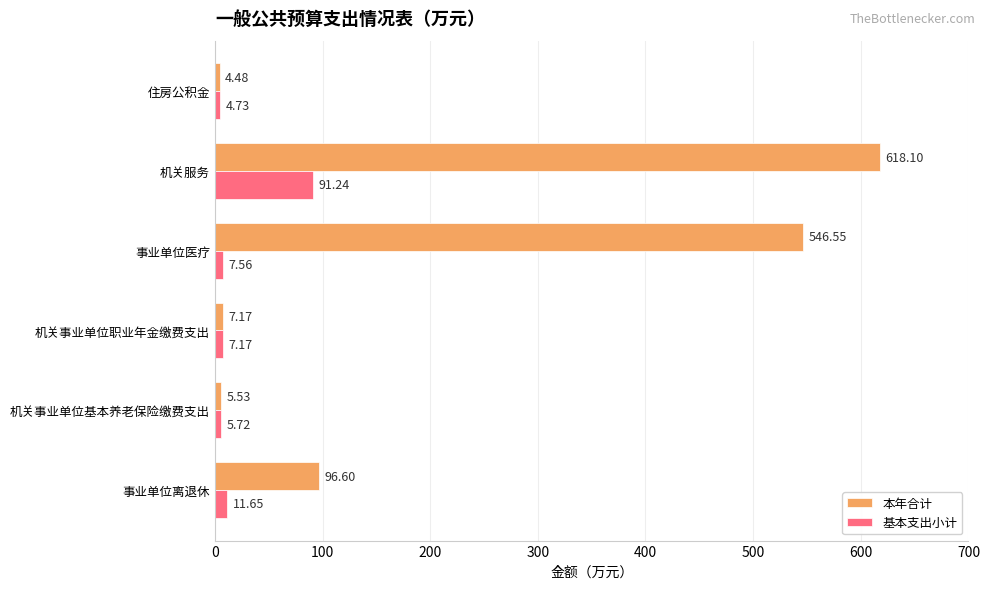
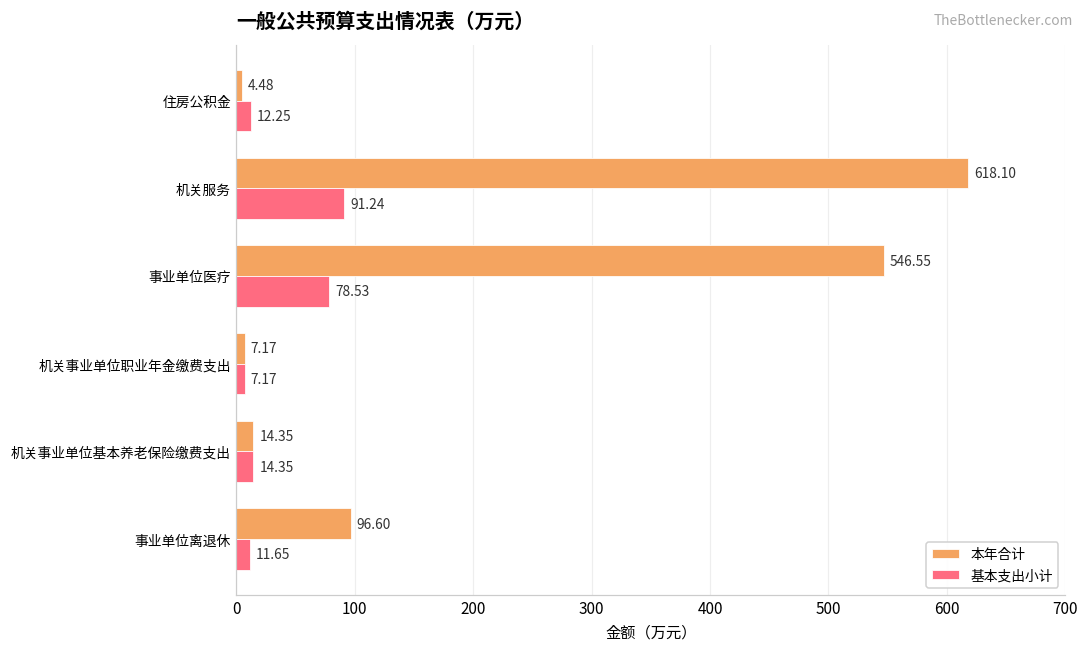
  {
    "本年合计": {
      "住房公积金": 4.48,
      "机关服务": 618.10,
      "事业单位医疗": 546.55,
      "机关事业单位职业年金缴费支出": 7.17,
-     "机关事业单位基本养老保险缴费支出": 5.53,
+     "机关事业单位基本养老保险缴费支出": 14.35,
      "事业单位离退休": 96.60
    },
    "基本支出小计": {
-     "住房公积金": 4.73,
+     "住房公积金": 12.25,
      "机关服务": 91.24,
-     "事业单位医疗": 7.56,
+     "事业单位医疗": 78.53,
      "机关事业单位职业年金缴费支出": 7.17,
-     "机关事业单位基本养老保险缴费支出": 5.72,
+     "机关事业单位基本养老保险缴费支出": 14.35,
      "事业单位离退休": 11.65
    }
  }
